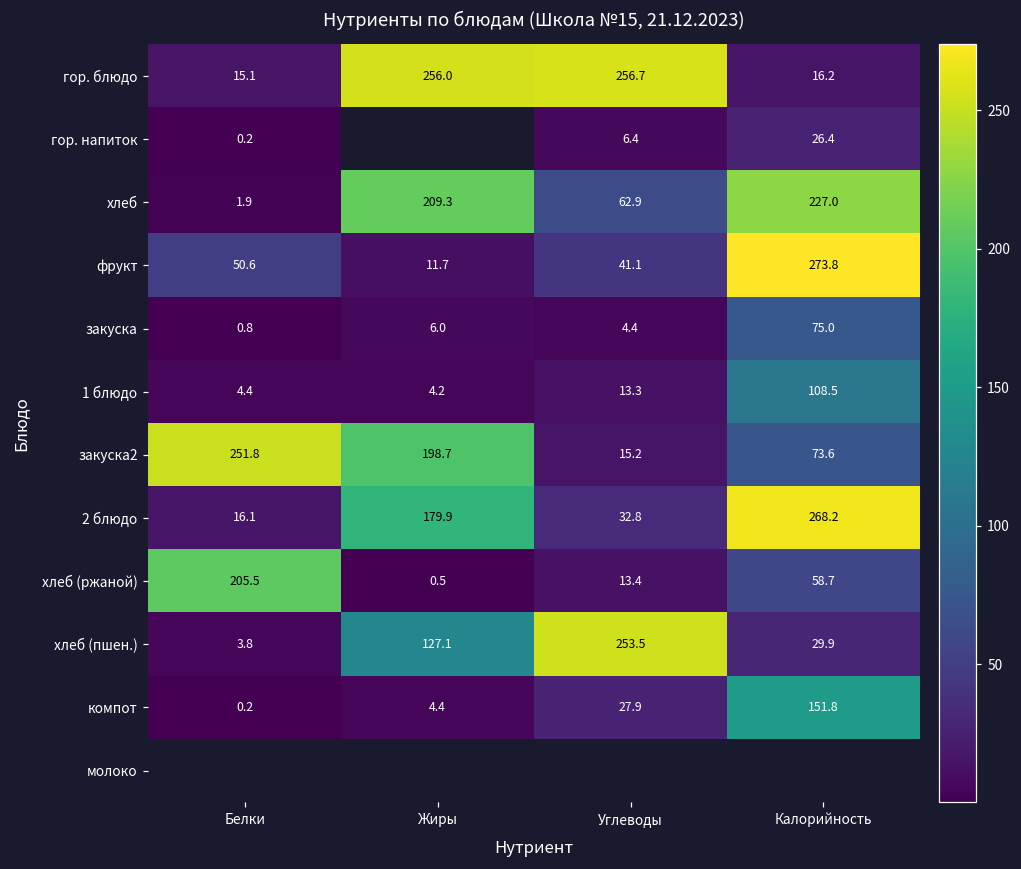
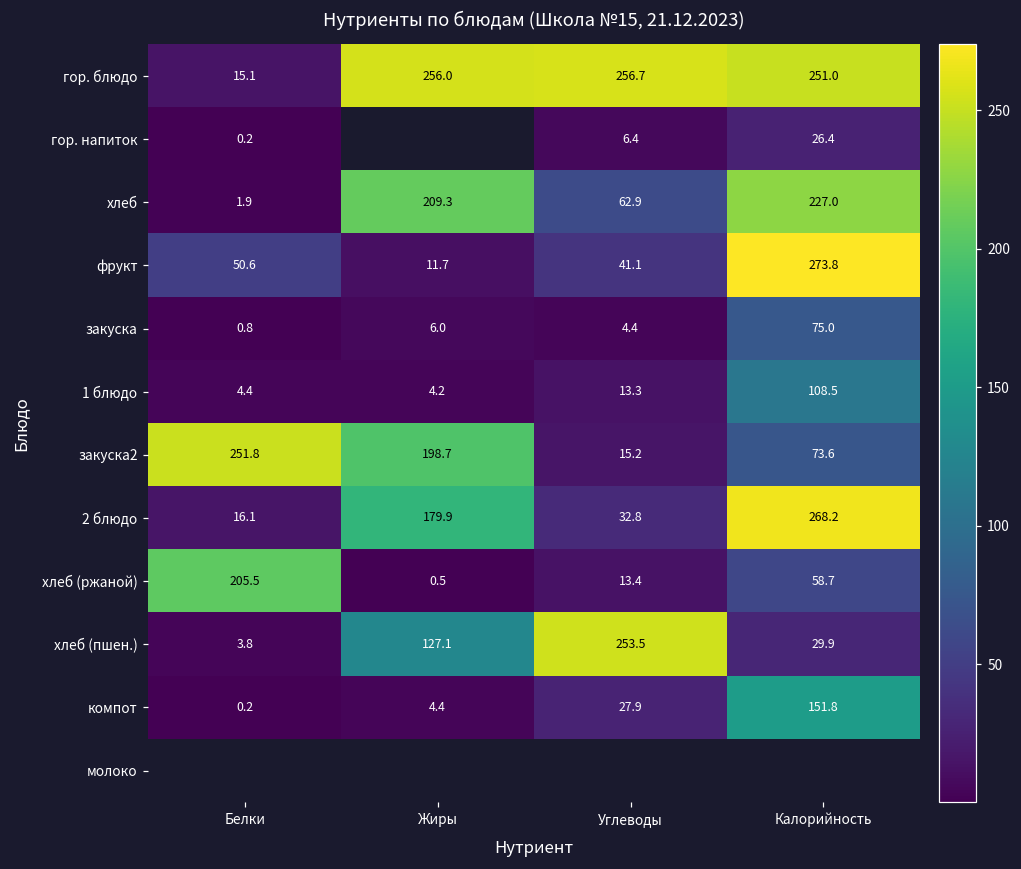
  {
    "гор. блюдо": {
      "Белки": 15.1,
      "Жиры": 256.0,
      "Углеводы": 256.7,
-     "Калорийность": 16.2
+     "Калорийность": 251.0
    },
    "гор. напиток": {
      "Белки": 0.2,
      "Углеводы": 6.4,
      "Калорийность": 26.4
    },
    "хлеб": {
      "Белки": 1.9,
      "Жиры": 209.3,
      "Углеводы": 62.9,
      "Калорийность": 227.0
    },
    "фрукт": {
      "Белки": 50.6,
      "Жиры": 11.7,
      "Углеводы": 41.1,
      "Калорийность": 273.8
    },
    "закуска": {
      "Белки": 0.8,
      "Жиры": 6.0,
      "Углеводы": 4.4,
      "Калорийность": 75.0
    },
    "1 блюдо": {
      "Белки": 4.4,
      "Жиры": 4.2,
      "Углеводы": 13.3,
      "Калорийность": 108.5
    },
    "закуска2": {
      "Белки": 251.8,
      "Жиры": 198.7,
      "Углеводы": 15.2,
      "Калорийность": 73.6
    },
    "2 блюдо": {
      "Белки": 16.1,
      "Жиры": 179.9,
      "Углеводы": 32.8,
      "Калорийность": 268.2
    },
    "хлеб (ржаной)": {
      "Белки": 205.5,
      "Жиры": 0.5,
      "Углеводы": 13.4,
      "Калорийность": 58.7
    },
    "хлеб (пшен.)": {
      "Белки": 3.8,
      "Жиры": 127.1,
      "Углеводы": 253.5,
      "Калорийность": 29.9
    },
    "компот": {
      "Белки": 0.2,
      "Жиры": 4.4,
      "Углеводы": 27.9,
      "Калорийность": 151.8
    }
  }
